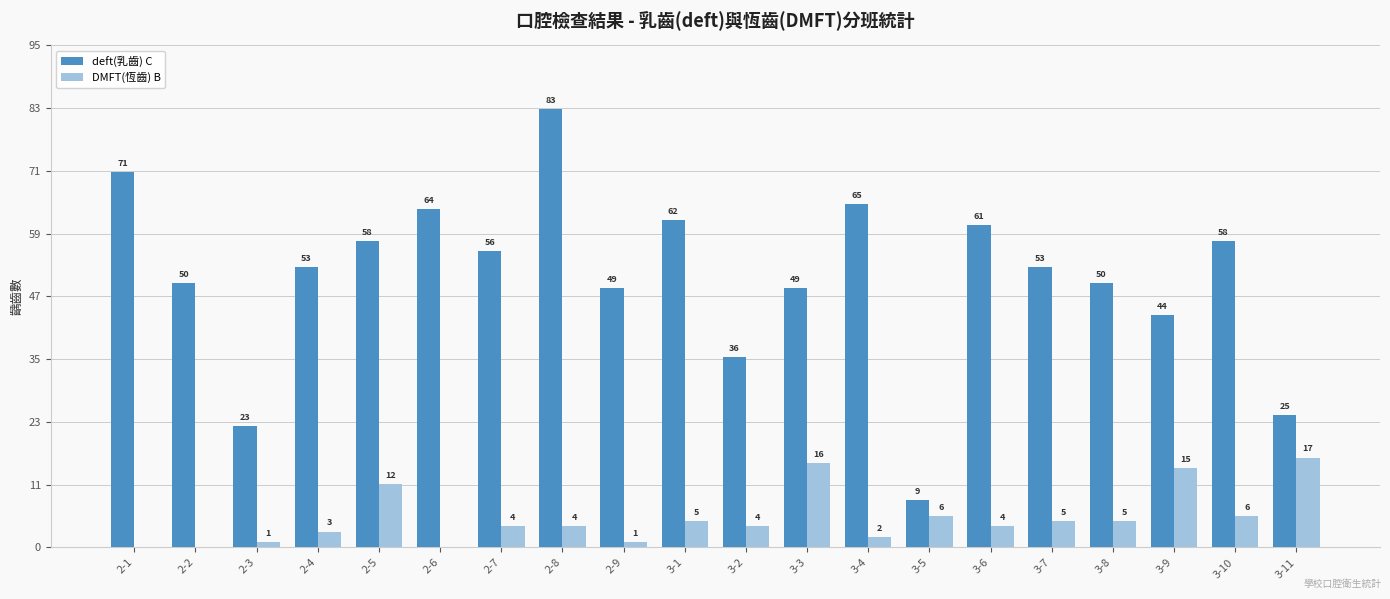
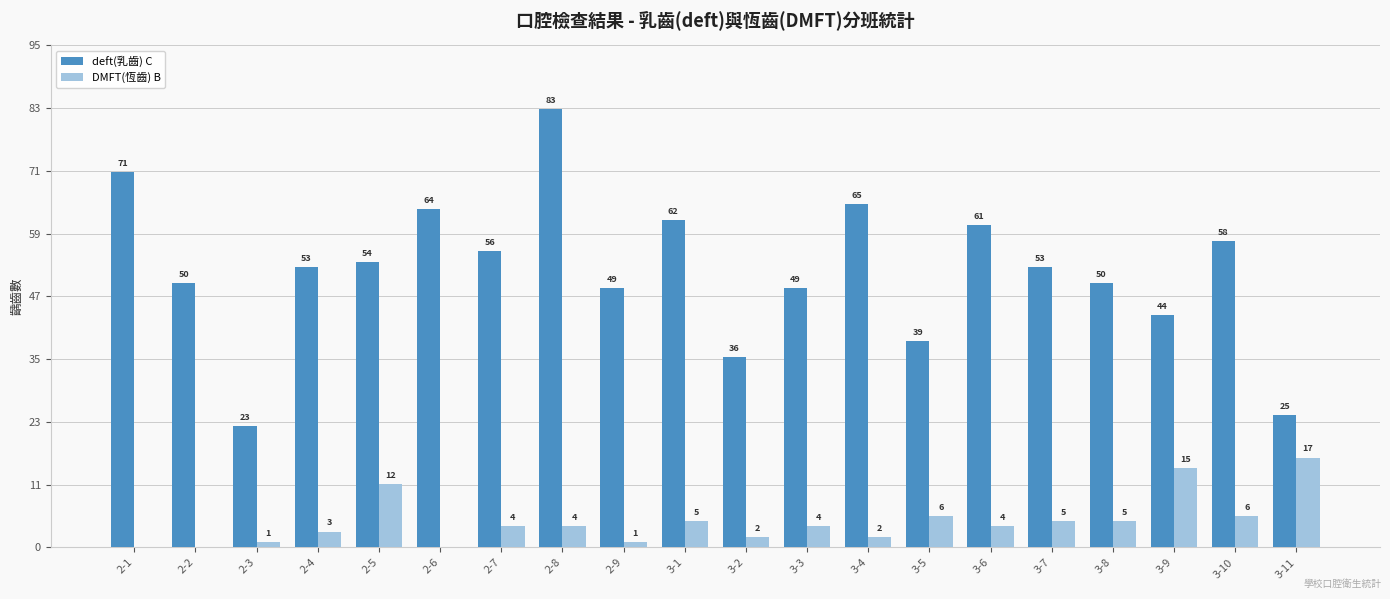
  {
    "deft(乳齒) C": {
      "2-1": 71,
      "2-2": 50,
      "2-3": 23,
      "2-4": 53,
-     "2-5": 58,
+     "2-5": 54,
      "2-6": 64,
      "2-7": 56,
      "2-8": 83,
      "2-9": 49,
      "3-1": 62,
      "3-2": 36,
      "3-3": 49,
      "3-4": 65,
-     "3-5": 9,
+     "3-5": 39,
      "3-6": 61,
      "3-7": 53,
      "3-8": 50,
      "3-9": 44,
      "3-10": 58,
      "3-11": 25
    },
    "DMFT(恆齒) B": {
      "2-3": 1,
      "2-4": 3,
      "2-5": 12,
      "2-7": 4,
      "2-8": 4,
      "2-9": 1,
      "3-1": 5,
-     "3-2": 4,
-     "3-3": 16,
+     "3-2": 2,
+     "3-3": 4,
      "3-4": 2,
      "3-5": 6,
      "3-6": 4,
      "3-7": 5,
      "3-8": 5,
      "3-9": 15,
      "3-10": 6,
      "3-11": 17
    }
  }
